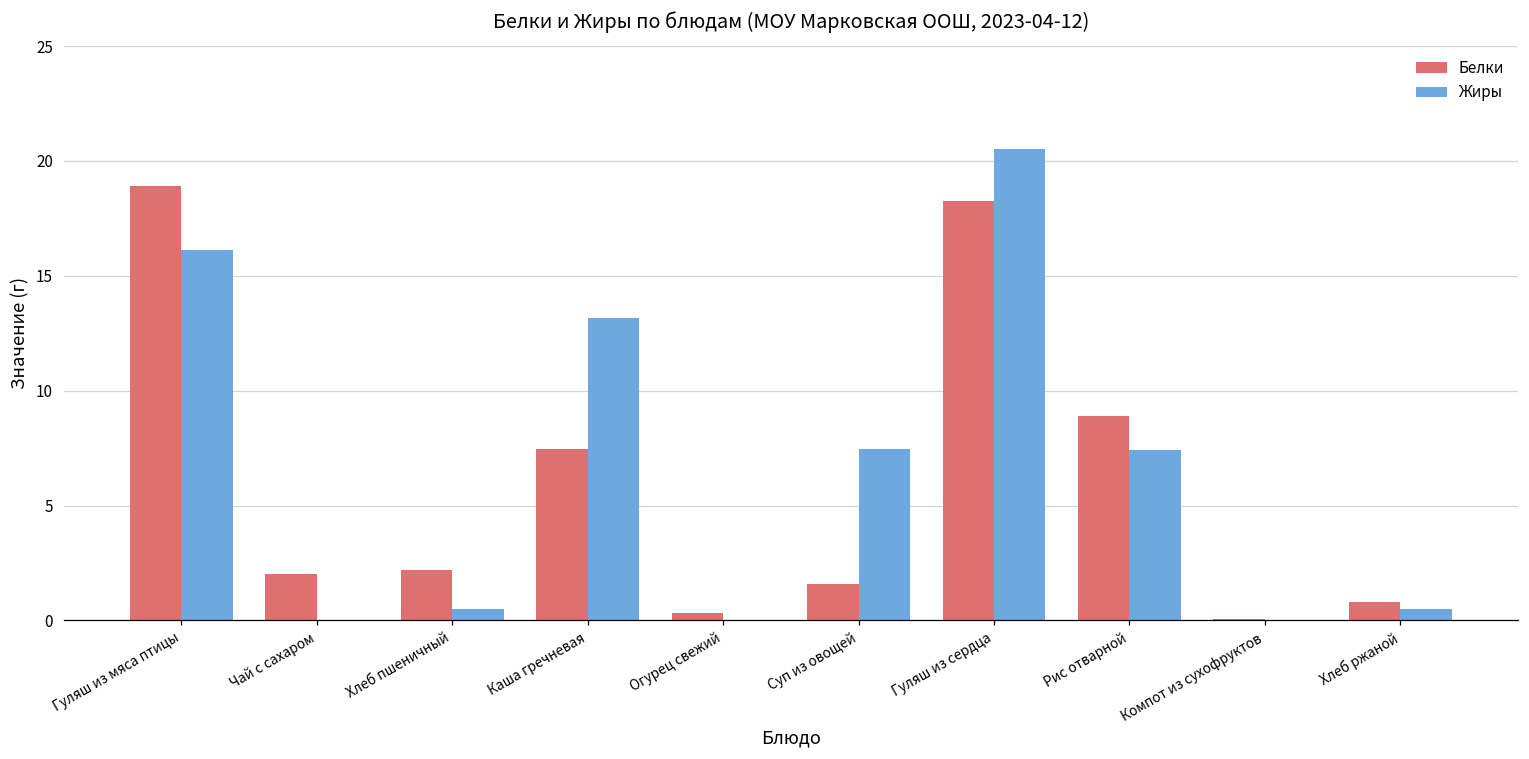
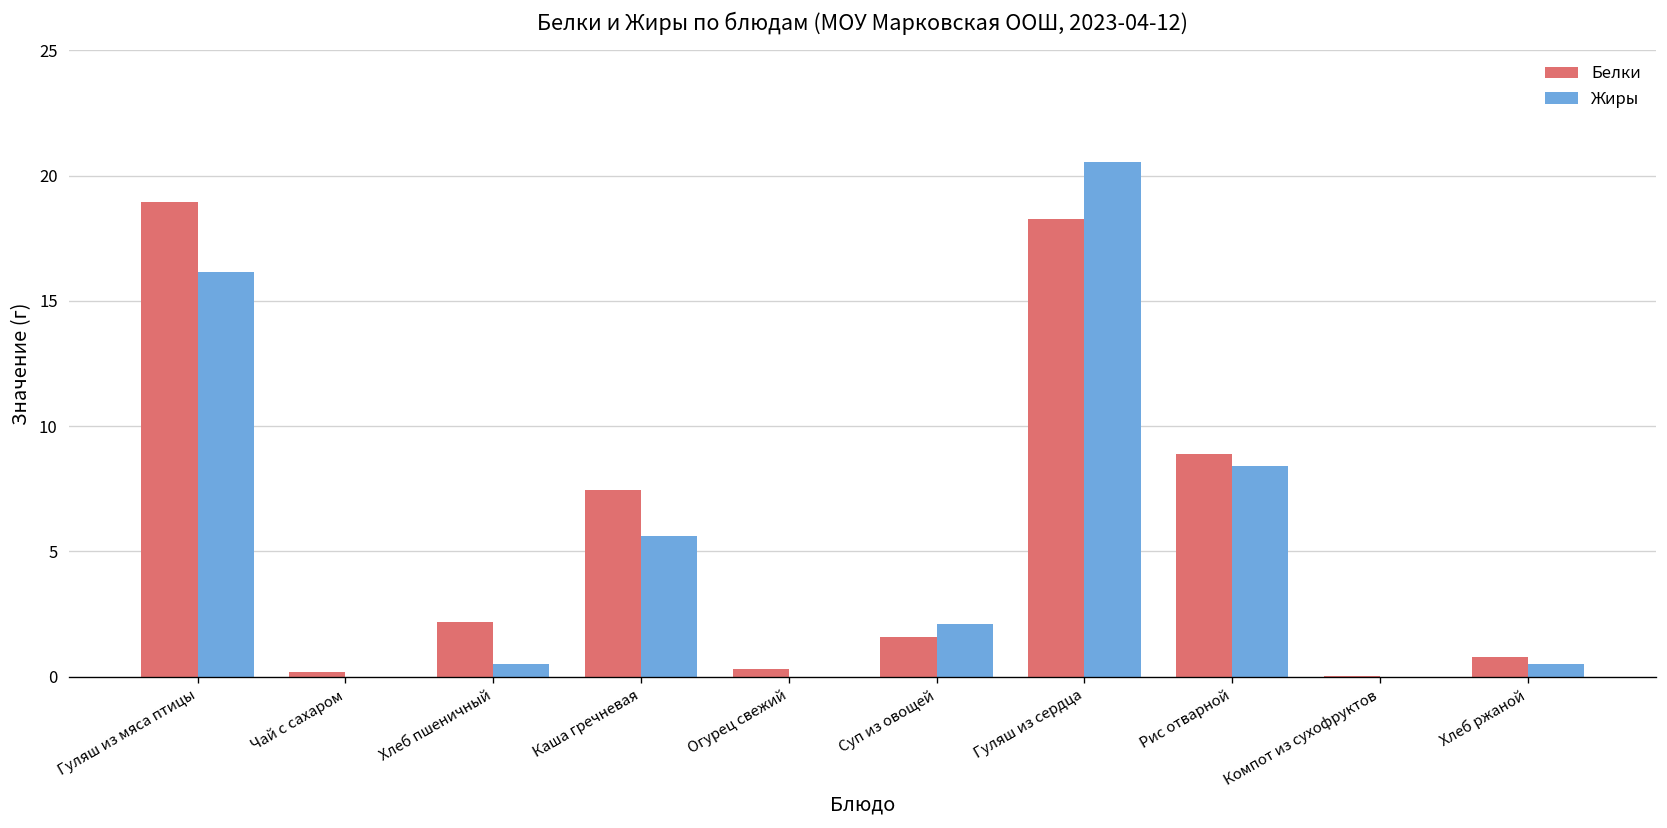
  {
    "Белки": {
      "Гуляш из мяса птицы": 18.9,
-     "Чай с сахаром": 2.0,
+     "Чай с сахаром": 0.2,
      "Хлеб пшеничный": 2.2,
      "Каша гречневая": 7.5,
      "Огурец свежий": 0.3,
      "Суп из овощей": 1.6,
      "Гуляш из сердца": 18.3,
      "Рис отварной": 8.9,
      "Хлеб ржаной": 0.8
    },
    "Жиры": {
      "Гуляш из мяса птицы": 16.1,
      "Чай с сахаром": 0.0,
      "Хлеб пшеничный": 0.5,
-     "Каша гречневая": 13.2,
+     "Каша гречневая": 5.6,
      "Огурец свежий": 0.0,
-     "Суп из овощей": 7.5,
+     "Суп из овощей": 2.1,
      "Гуляш из сердца": 20.5,
-     "Рис отварной": 7.4,
+     "Рис отварной": 8.4,
      "Компот из сухофруктов": 0.0,
      "Хлеб ржаной": 0.5
    }
  }
